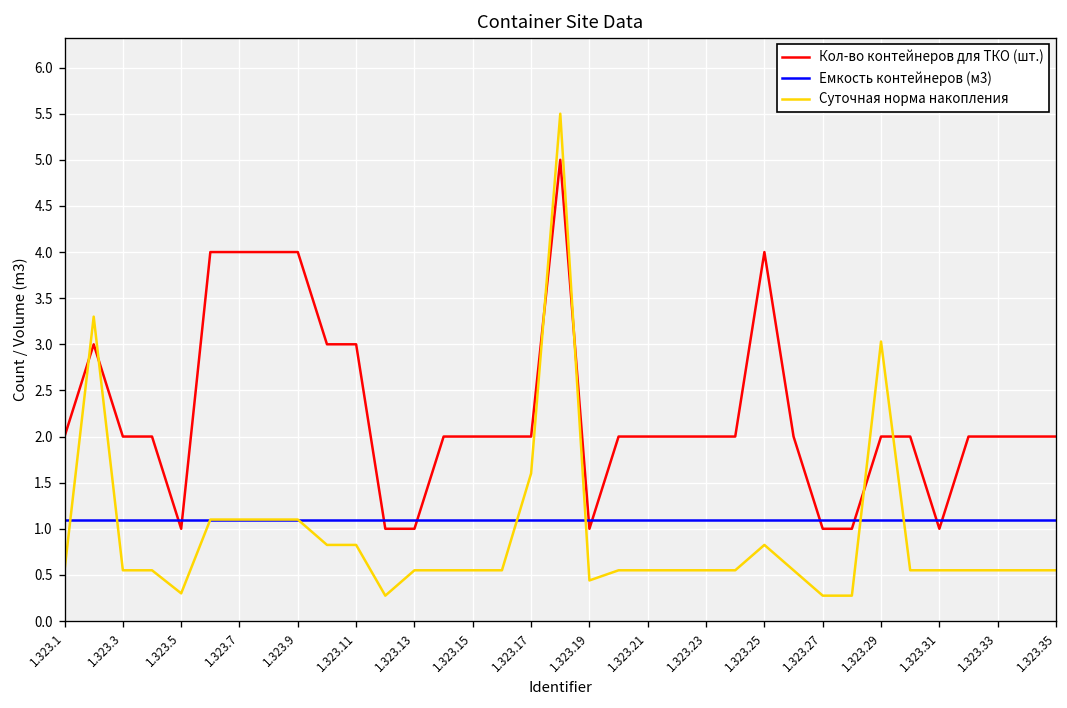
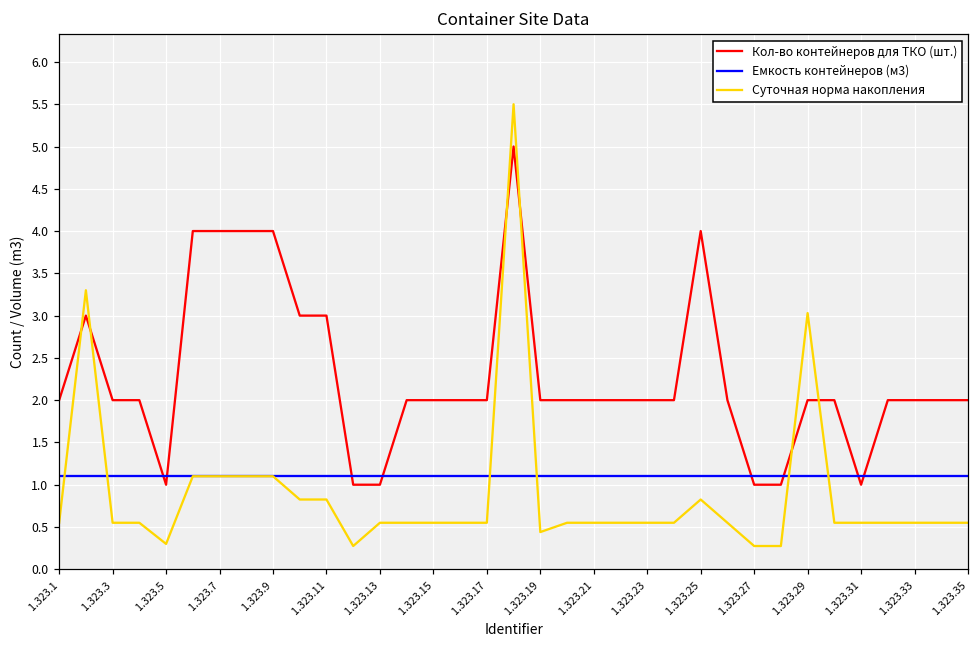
  {
    "Кол-во контейнеров для ТКО (шт.)": {
      "1.323.1": 2,
      "1.323.3": 2,
      "1.323.5": 1,
      "1.323.7": 4,
      "1.323.9": 4,
      "1.323.11": 3,
      "1.323.13": 1,
      "1.323.15": 2,
      "1.323.17": 2,
-     "1.323.19": 1,
+     "1.323.19": 2,
      "1.323.21": 2,
      "1.323.23": 2,
      "1.323.25": 4,
      "1.323.27": 1,
      "1.323.29": 2,
      "1.323.31": 1,
      "1.323.33": 2,
      "1.323.35": 2
    },
    "Емкость контейнеров (м3)": {
      "1.323.1": 1.1,
      "1.323.3": 1.1,
      "1.323.5": 1.1,
      "1.323.11": 1.1,
      "1.323.13": 1.1,
      "1.323.15": 1.1,
      "1.323.17": 1.1,
      "1.323.19": 1.1,
      "1.323.21": 1.1,
      "1.323.23": 1.1,
      "1.323.25": 1.1,
      "1.323.27": 1.1,
      "1.323.29": 1.1,
      "1.323.31": 1.1,
      "1.323.33": 1.1,
      "1.323.35": 1.1
    },
    "Суточная норма накопления": {
      "1.323.1": 0.6,
      "1.323.3": 0.6,
      "1.323.5": 0.3,
      "1.323.11": 0.8,
      "1.323.13": 0.6,
      "1.323.15": 0.6,
-     "1.323.17": 1.6,
+     "1.323.17": 0.6,
      "1.323.19": 0.4,
      "1.323.21": 0.6,
      "1.323.23": 0.6,
      "1.323.25": 0.8,
      "1.323.27": 0.3,
      "1.323.29": 3.0,
      "1.323.31": 0.6,
      "1.323.33": 0.6,
      "1.323.35": 0.6
    }
  }
